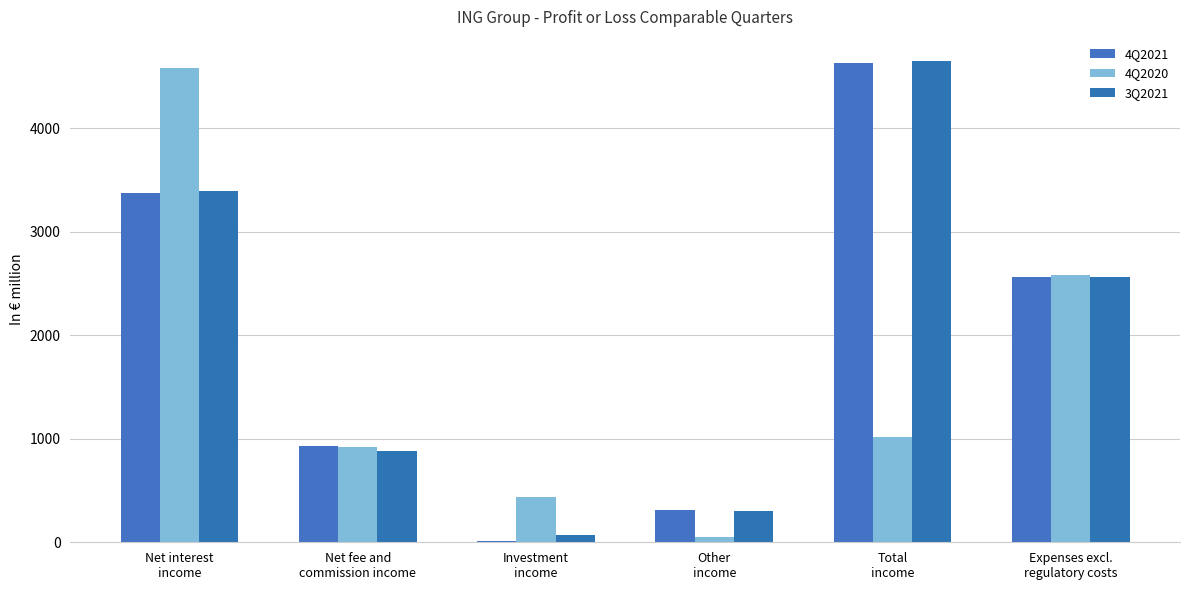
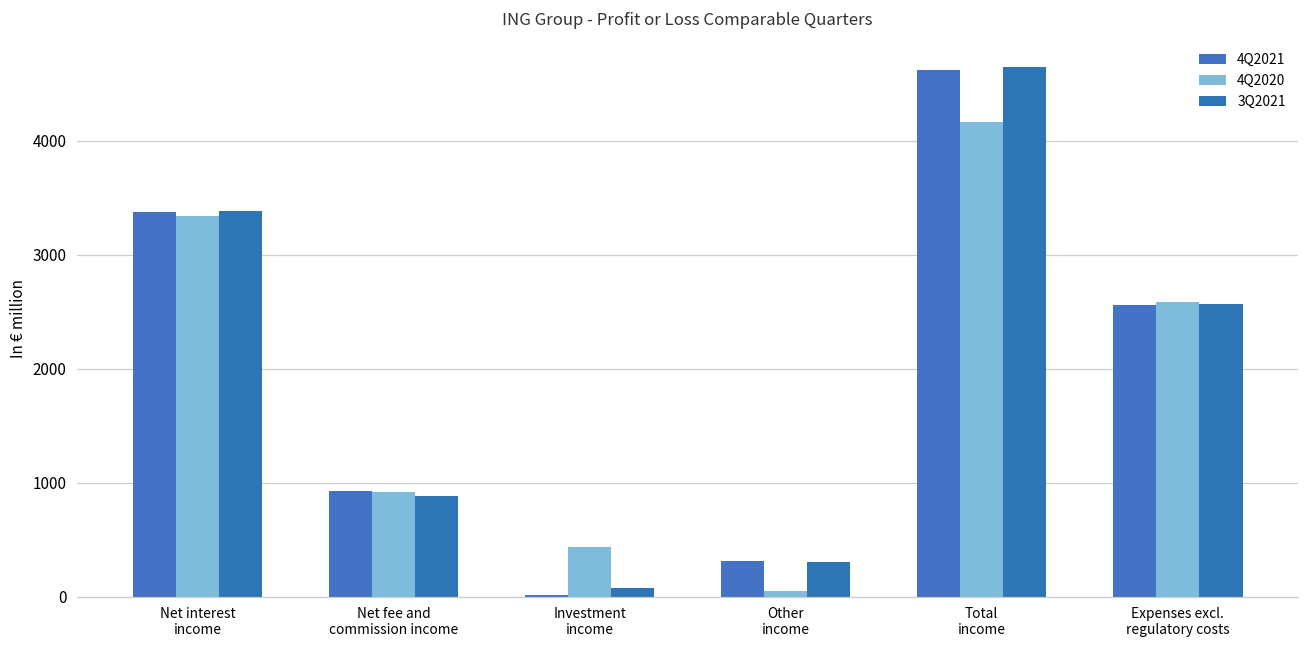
  {
    "4Q2020": {
-     "Net interest income": 4580,
+     "Net interest income": 3340,
      "Net fee and commission income": 920,
      "Investment income": 430,
      "Other income": 50,
-     "Total income": 1010,
+     "Total income": 4170,
      "Expenses excl. regulatory costs": 2580
    }
  }
